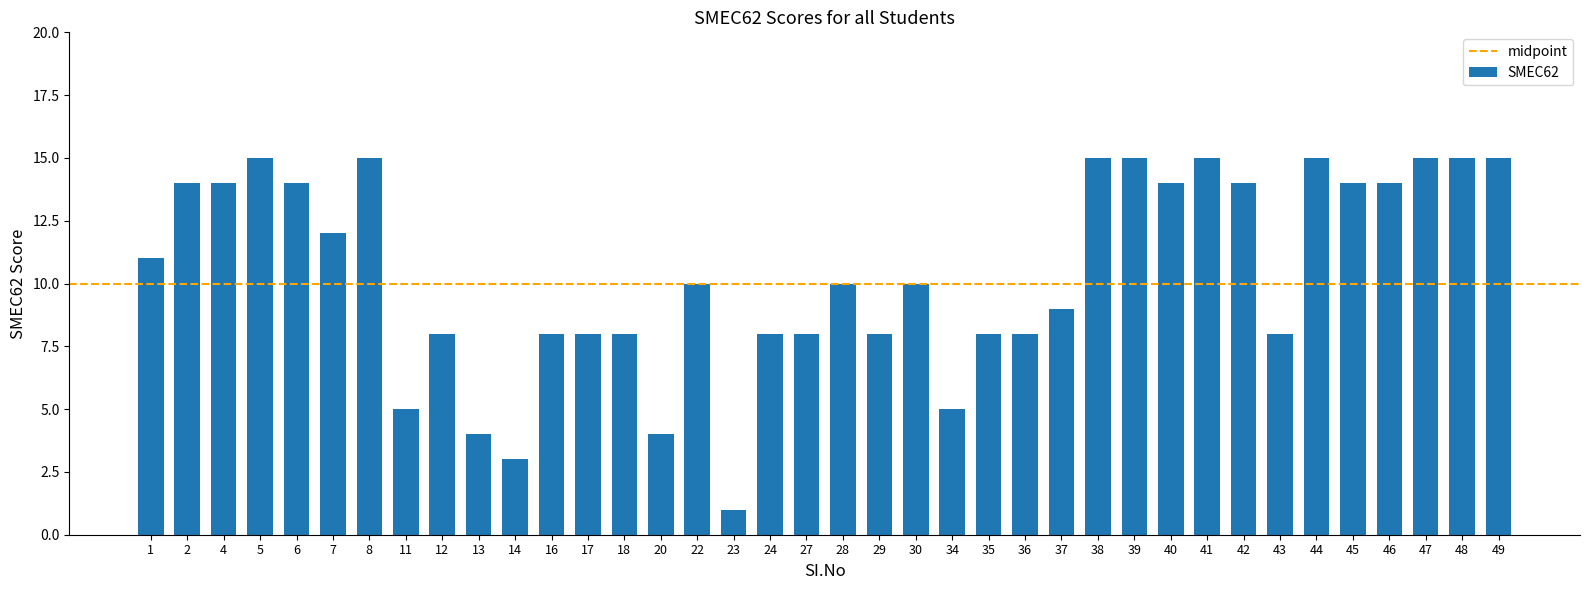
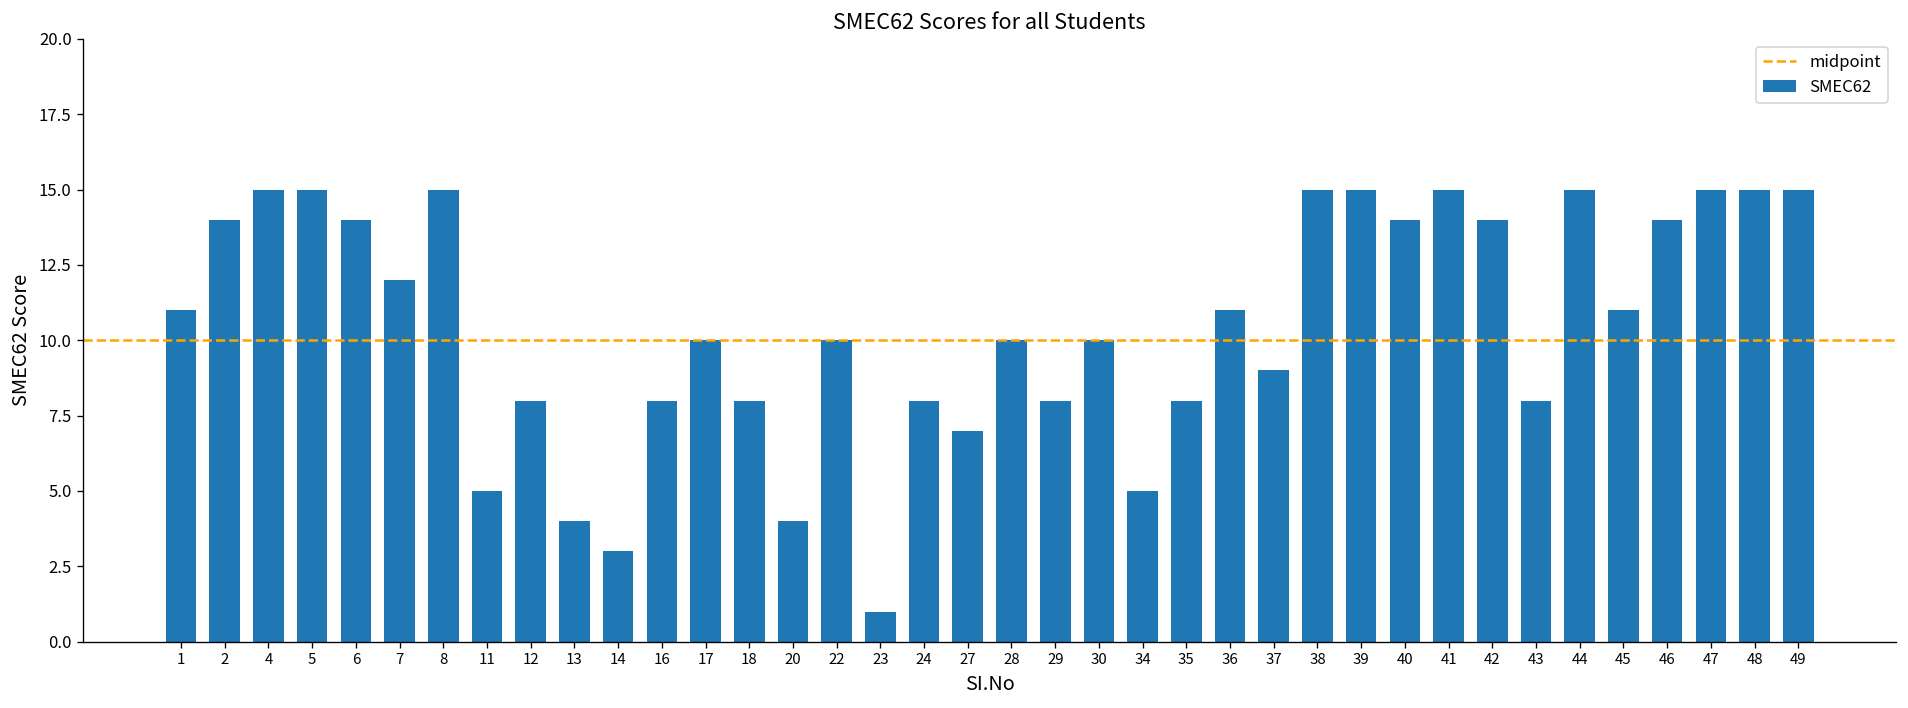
  {
    "1": 11,
    "2": 14,
-   "4": 14,
+   "4": 15,
    "5": 15,
    "6": 14,
    "7": 12,
    "8": 15,
    "11": 5,
    "12": 8,
    "13": 4,
    "14": 3,
    "16": 8,
-   "17": 8,
+   "17": 10,
    "18": 8,
    "20": 4,
    "22": 10,
    "23": 1,
    "24": 8,
-   "27": 8,
+   "27": 7,
    "28": 10,
    "29": 8,
    "30": 10,
    "34": 5,
    "35": 8,
-   "36": 8,
+   "36": 11,
    "37": 9,
    "38": 15,
    "39": 15,
    "40": 14,
    "41": 15,
    "42": 14,
    "43": 8,
    "44": 15,
-   "45": 14,
+   "45": 11,
    "46": 14,
    "47": 15,
    "48": 15,
    "49": 15
  }
